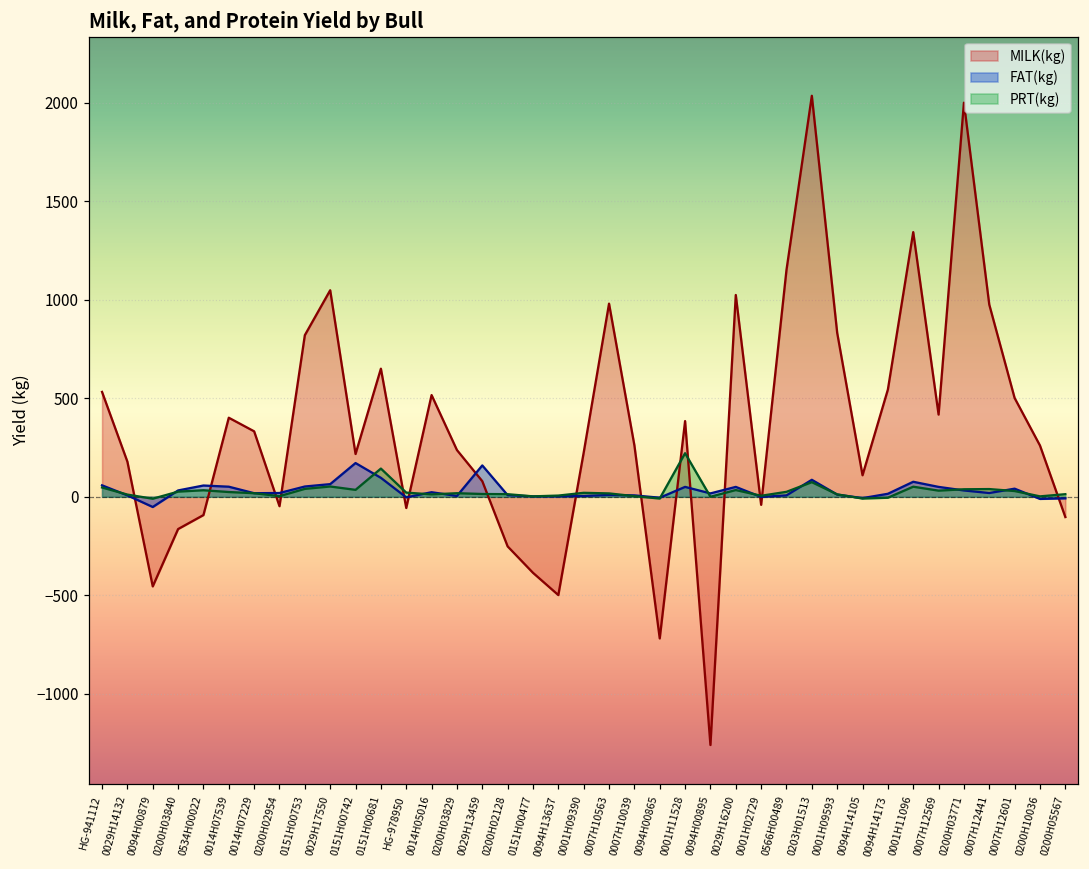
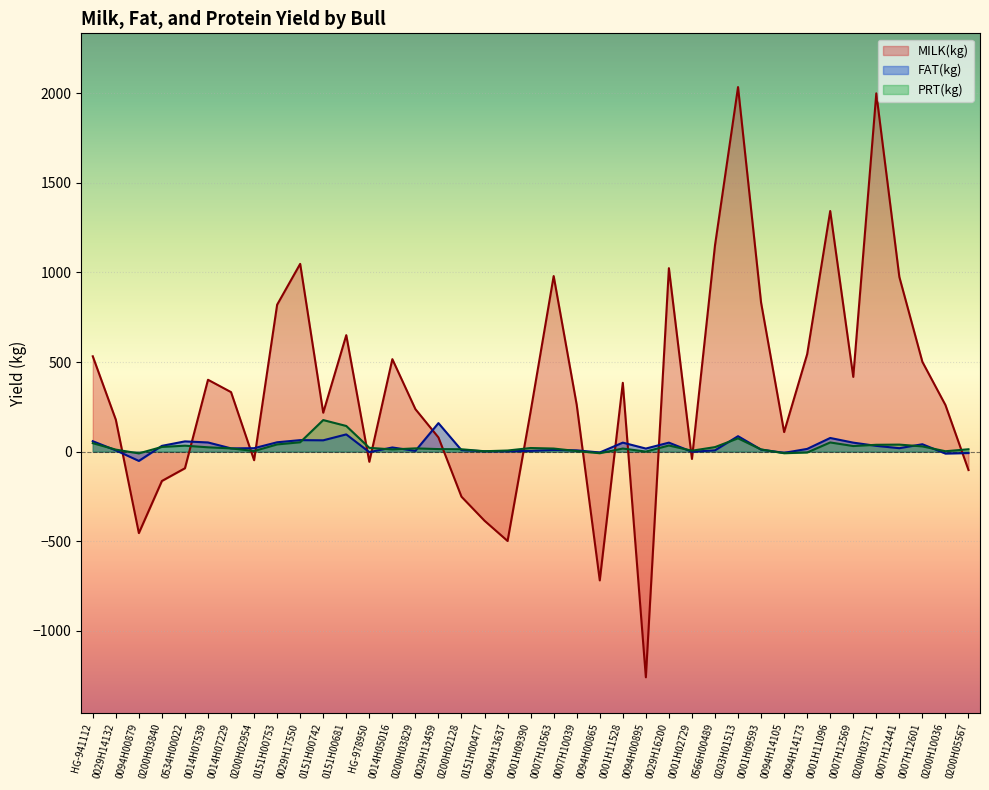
  {
    "FAT(kg)": {
-     "0151H00742": 170
+     "0151H00742": 60
    },
    "PRT(kg)": {
-     "0151H00742": 40,
-     "0001H11528": 220
+     "0151H00742": 180,
+     "0001H11528": 20
    }
  }
